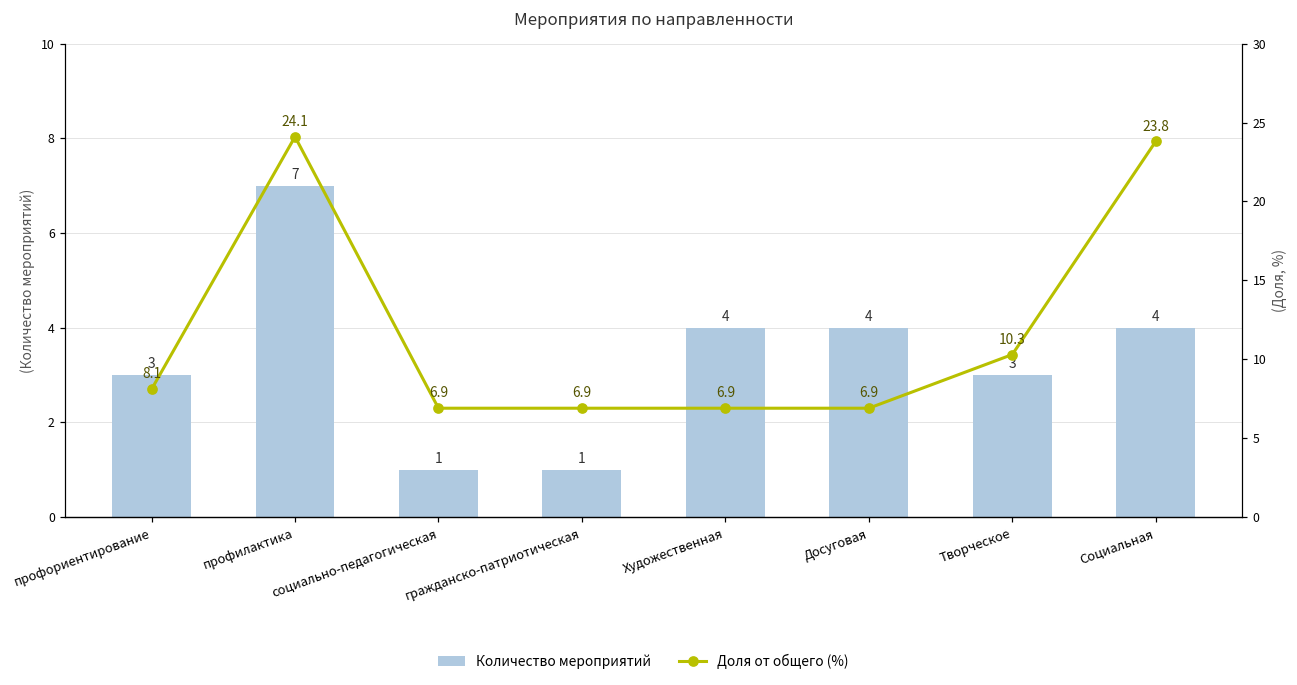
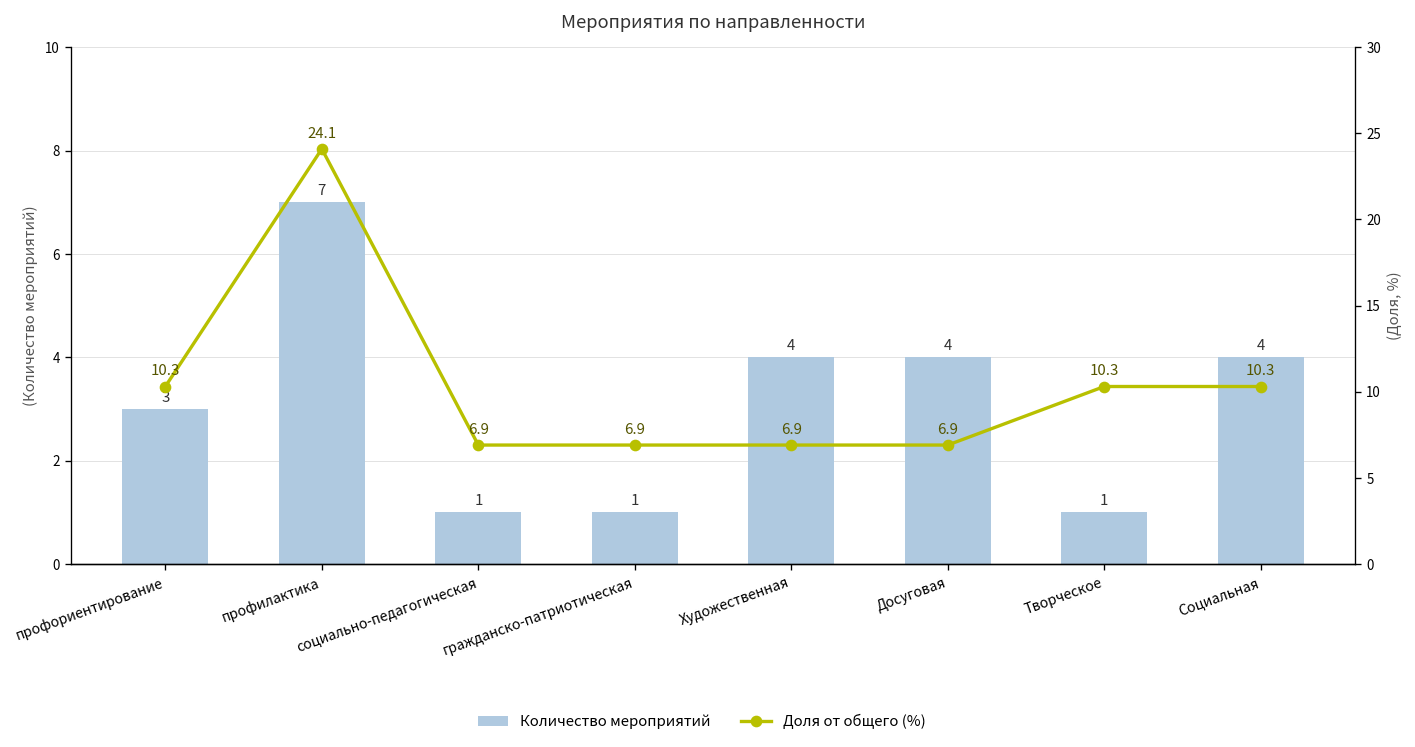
  {
    "Количество мероприятий": {
      "профориентирование": 3,
      "профилактика": 7,
      "социально-педагогическая": 1,
      "гражданско-патриотическая": 1,
      "Художественная": 4,
      "Досуговая": 4,
-     "Творческое": 3,
+     "Творческое": 1,
      "Социальная": 4
    },
    "Доля от общего (%)": {
-     "профориентирование": 8.1,
+     "профориентирование": 10.3,
      "профилактика": 24.1,
      "социально-педагогическая": 6.9,
      "гражданско-патриотическая": 6.9,
      "Художественная": 6.9,
      "Досуговая": 6.9,
      "Творческое": 10.3,
-     "Социальная": 23.8
+     "Социальная": 10.3
    }
  }
